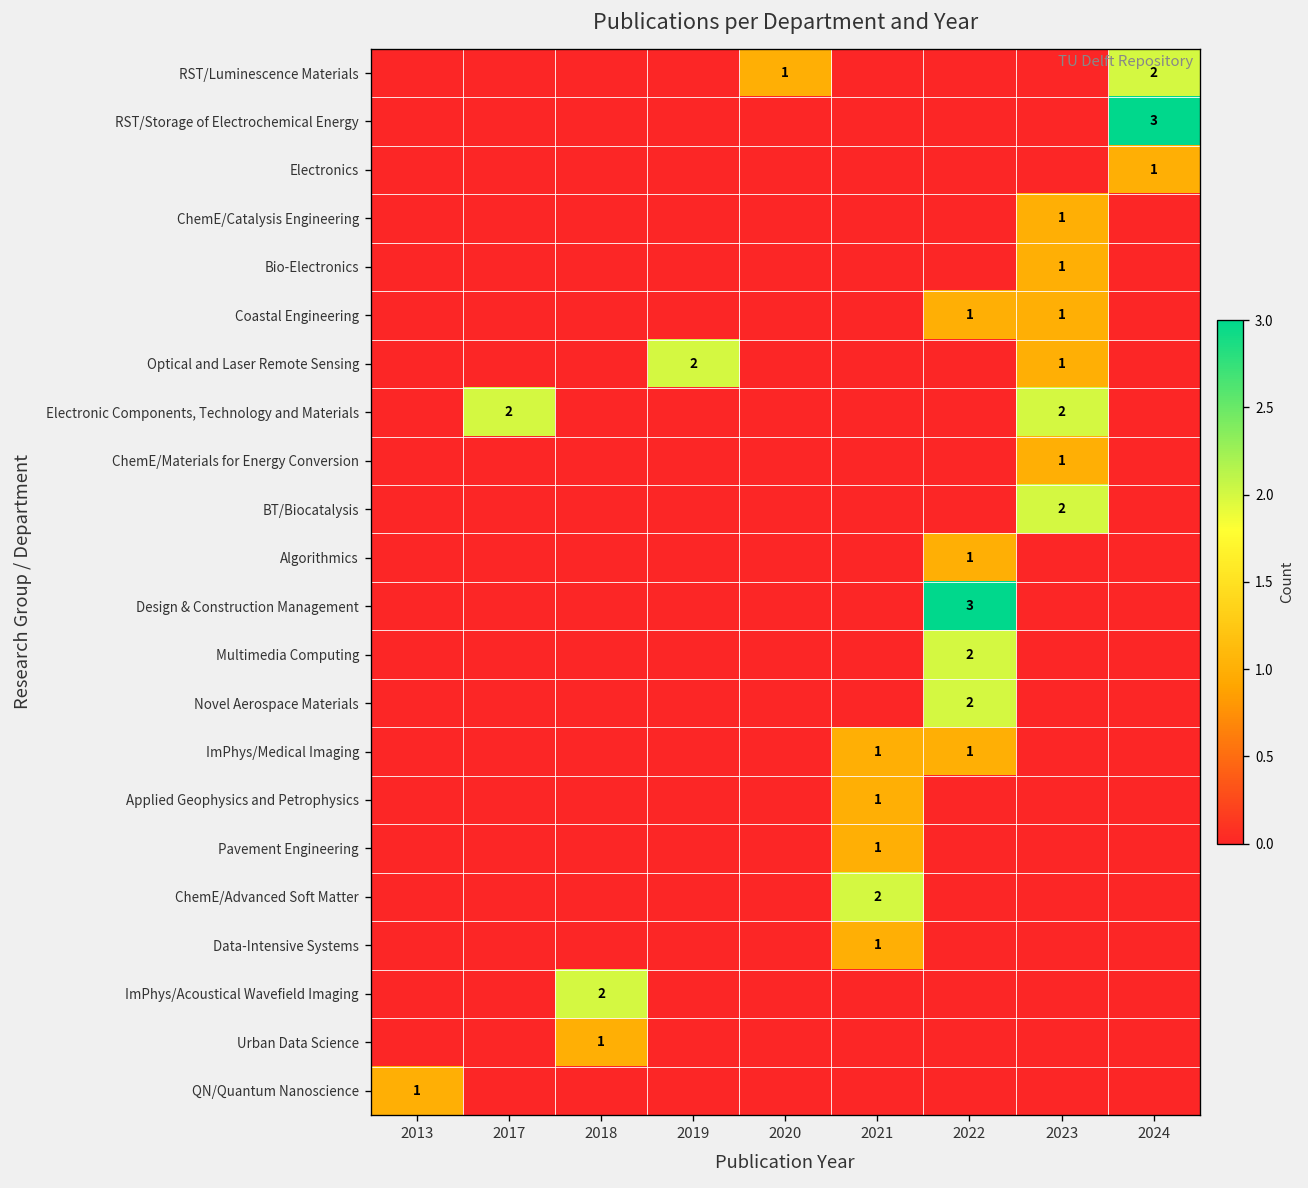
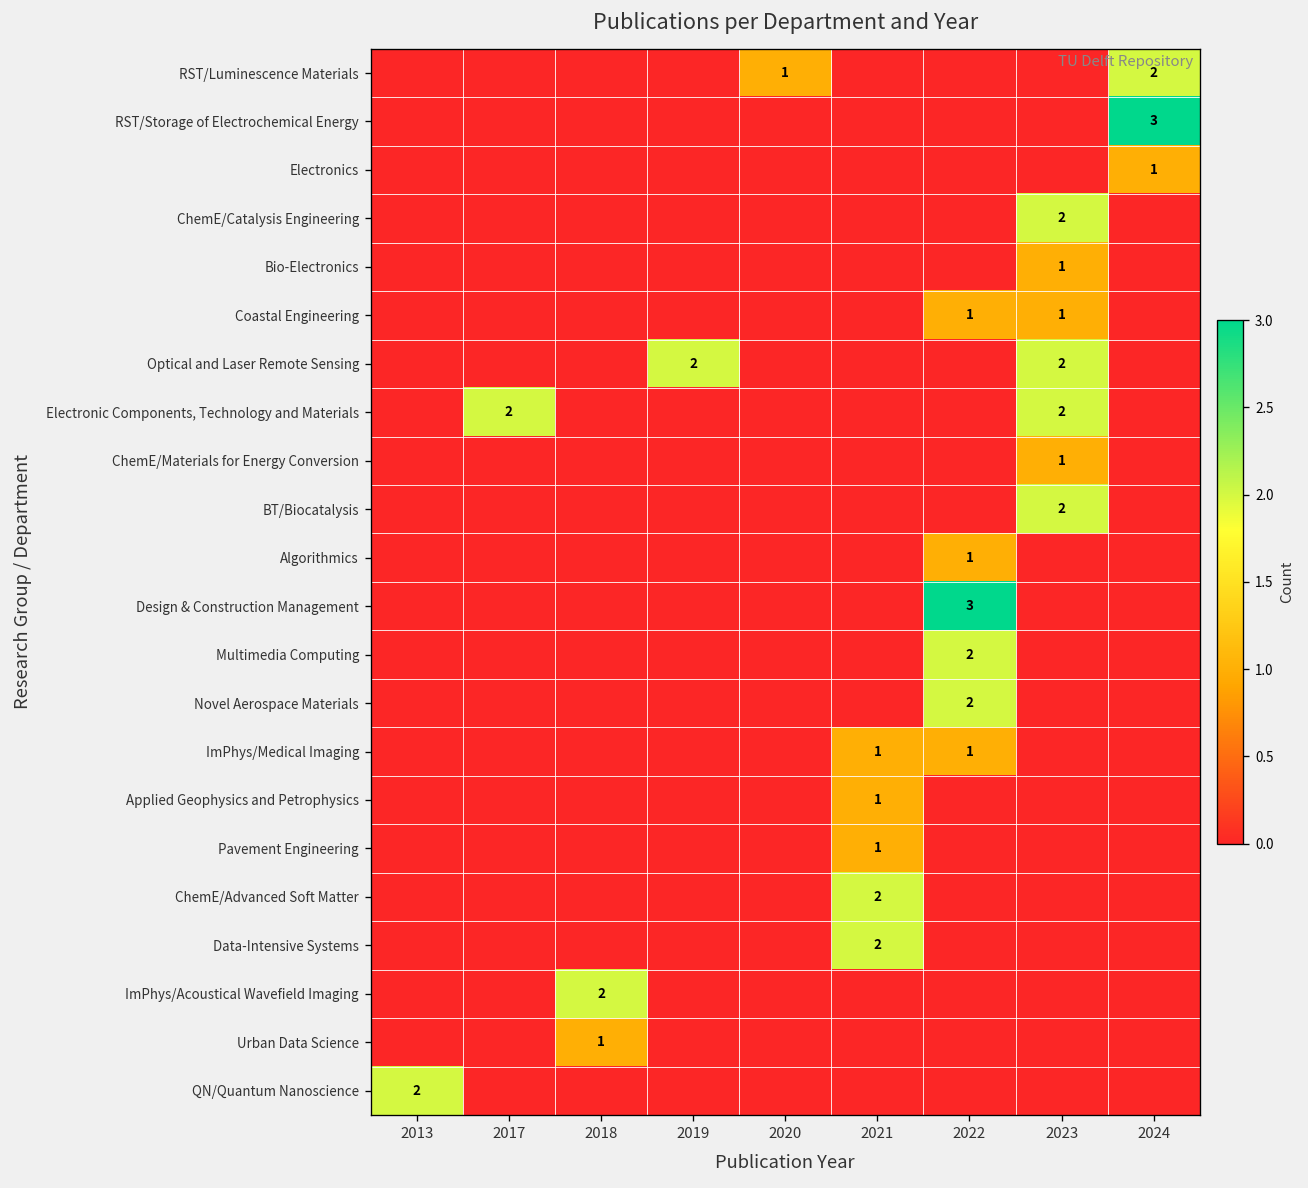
  {
    "RST/Luminescence Materials": {
      "2020": 1
    },
    "RST/Storage of Electrochemical Energy": {
      "2024": 3
    },
    "Electronics": {
      "2024": 1
    },
    "ChemE/Catalysis Engineering": {
-     "2023": 1
+     "2023": 2
    },
    "Bio-Electronics": {
      "2023": 1
    },
    "Coastal Engineering": {
      "2022": 1,
      "2023": 1
    },
    "Optical and Laser Remote Sensing": {
      "2019": 2,
-     "2023": 1
+     "2023": 2
    },
    "Electronic Components, Technology and Materials": {
      "2017": 2,
      "2023": 2
    },
    "ChemE/Materials for Energy Conversion": {
      "2023": 1
    },
    "BT/Biocatalysis": {
      "2023": 2
    },
    "Algorithmics": {
      "2022": 1
    },
    "Design & Construction Management": {
      "2022": 3
    },
    "Multimedia Computing": {
      "2022": 2
    },
    "Novel Aerospace Materials": {
      "2022": 2
    },
    "ImPhys/Medical Imaging": {
      "2021": 1,
      "2022": 1
    },
    "Applied Geophysics and Petrophysics": {
      "2021": 1
    },
    "Pavement Engineering": {
      "2021": 1
    },
    "ChemE/Advanced Soft Matter": {
      "2021": 2
    },
    "Data-Intensive Systems": {
-     "2021": 1
+     "2021": 2
    },
    "ImPhys/Acoustical Wavefield Imaging": {
      "2018": 2
    },
    "Urban Data Science": {
      "2018": 1
    },
    "QN/Quantum Nanoscience": {
-     "2013": 1
+     "2013": 2
    }
  }
